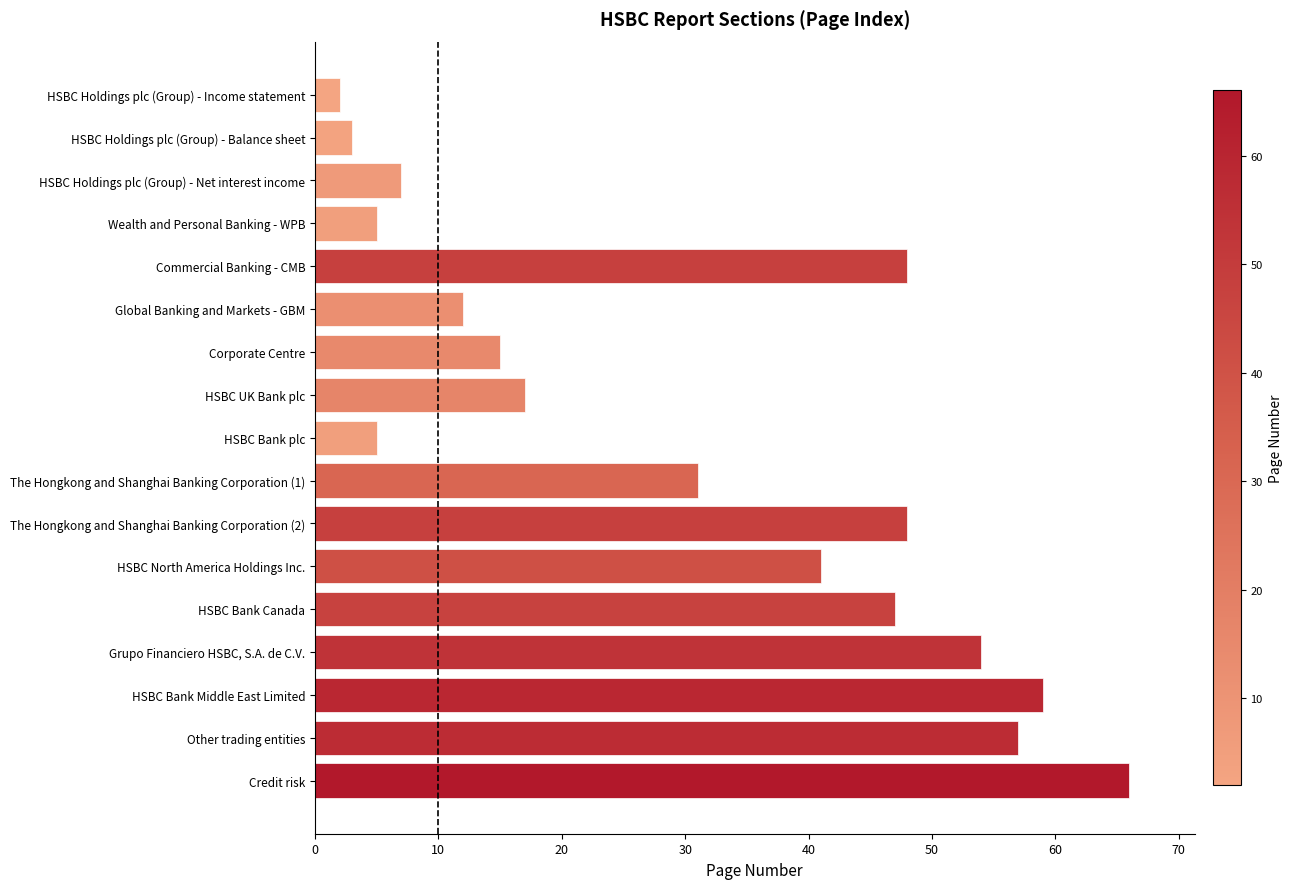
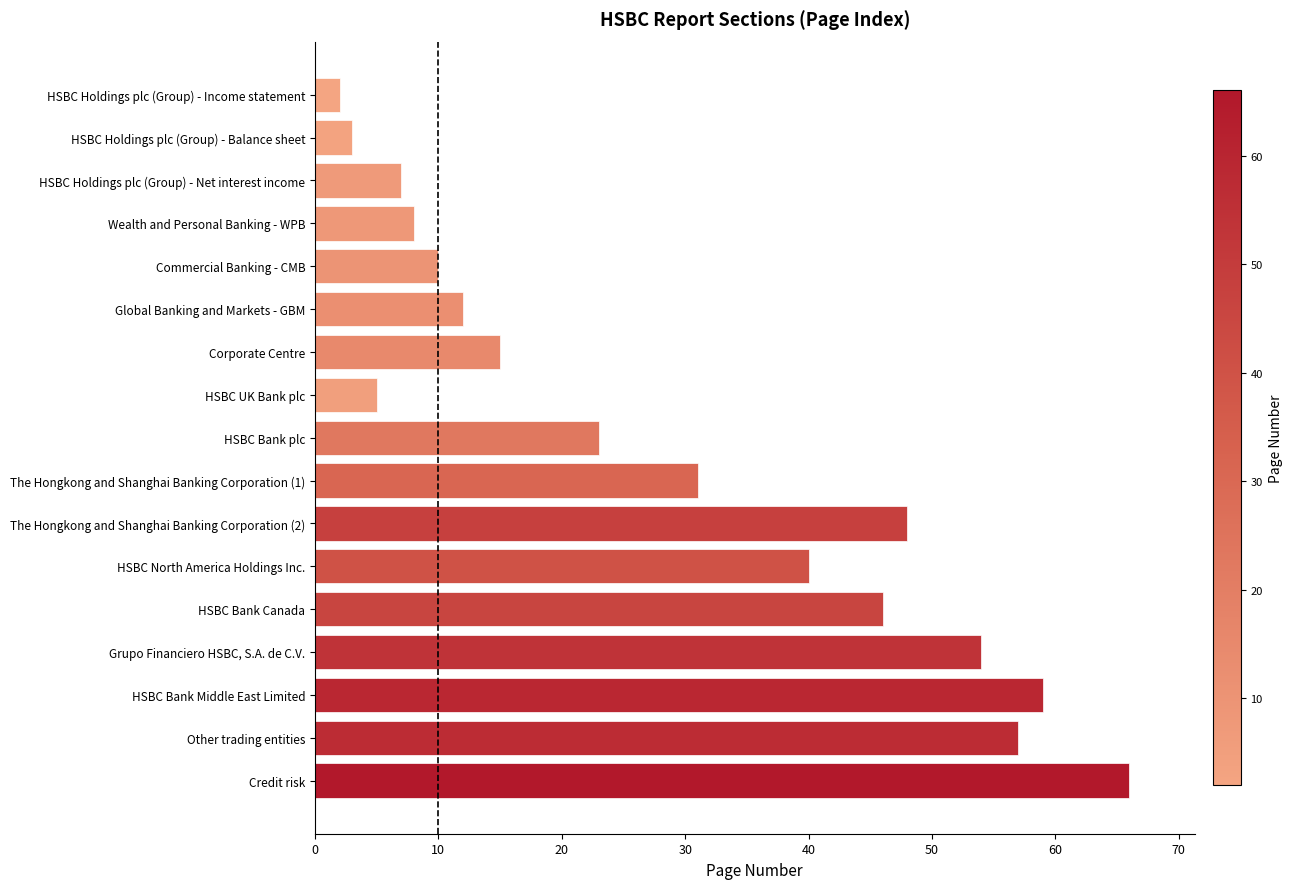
  {
    "HSBC Holdings plc (Group) - Income statement": 2,
    "HSBC Holdings plc (Group) - Balance sheet": 3,
    "HSBC Holdings plc (Group) - Net interest income": 7,
-   "Wealth and Personal Banking - WPB": 5,
-   "Commercial Banking - CMB": 48,
+   "Wealth and Personal Banking - WPB": 8,
+   "Commercial Banking - CMB": 10,
    "Global Banking and Markets - GBM": 12,
    "Corporate Centre": 15,
-   "HSBC UK Bank plc": 17,
-   "HSBC Bank plc": 5,
+   "HSBC UK Bank plc": 5,
+   "HSBC Bank plc": 23,
    "The Hongkong and Shanghai Banking Corporation (1)": 31,
    "The Hongkong and Shanghai Banking Corporation (2)": 48,
-   "HSBC North America Holdings Inc.": 41,
-   "HSBC Bank Canada": 47,
+   "HSBC North America Holdings Inc.": 40,
+   "HSBC Bank Canada": 46,
    "Grupo Financiero HSBC, S.A. de C.V.": 54,
    "HSBC Bank Middle East Limited": 59,
    "Other trading entities": 57,
    "Credit risk": 66
  }
